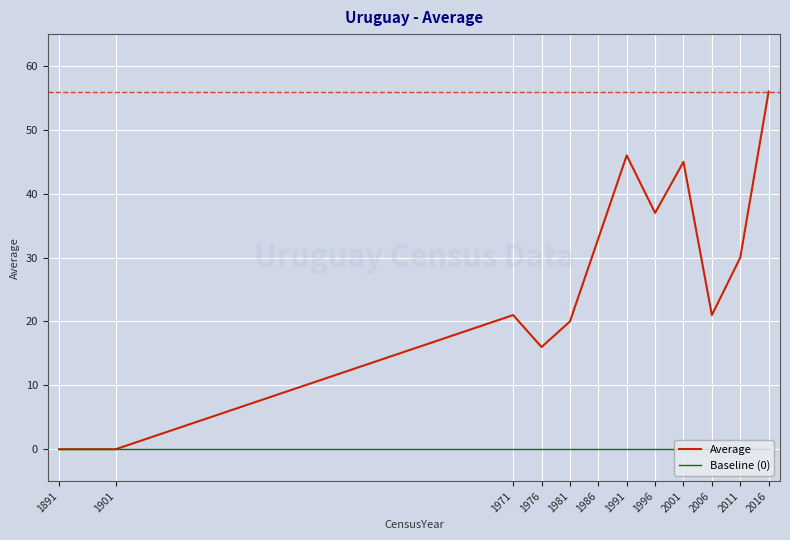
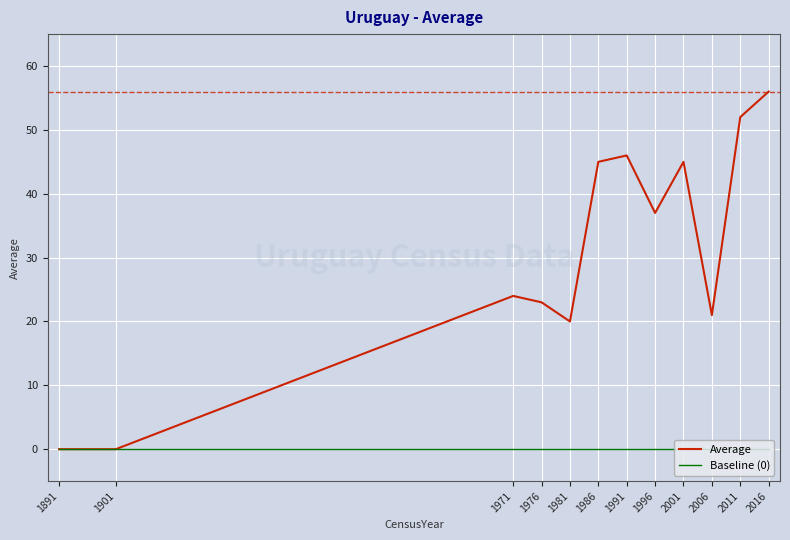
  {
    "Average": {
-     "1971": 21,
-     "1976": 16,
+     "1971": 24,
+     "1976": 23,
      "1981": 20,
-     "1986": 33,
+     "1986": 45,
      "1991": 46,
      "1996": 37,
      "2001": 45,
      "2006": 21,
-     "2011": 30,
+     "2011": 52,
      "2016": 56
    },
    "Baseline (0)": {
      "1971": 0,
      "1976": 0,
      "1981": 0,
      "1986": 0,
      "1991": 0,
      "1996": 0
    }
  }
